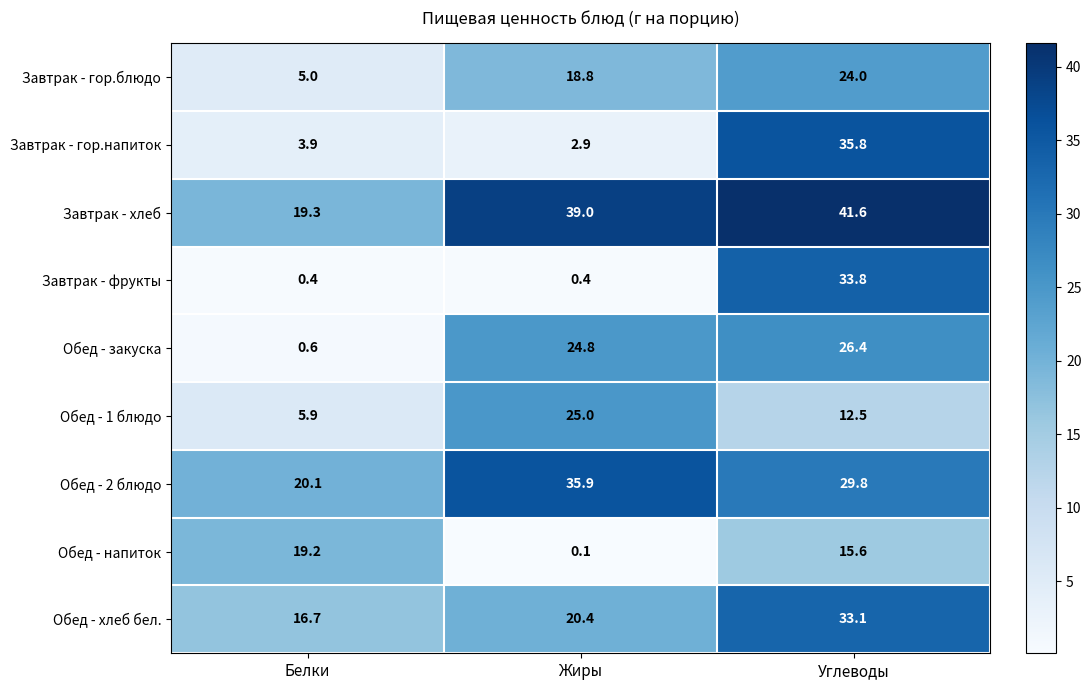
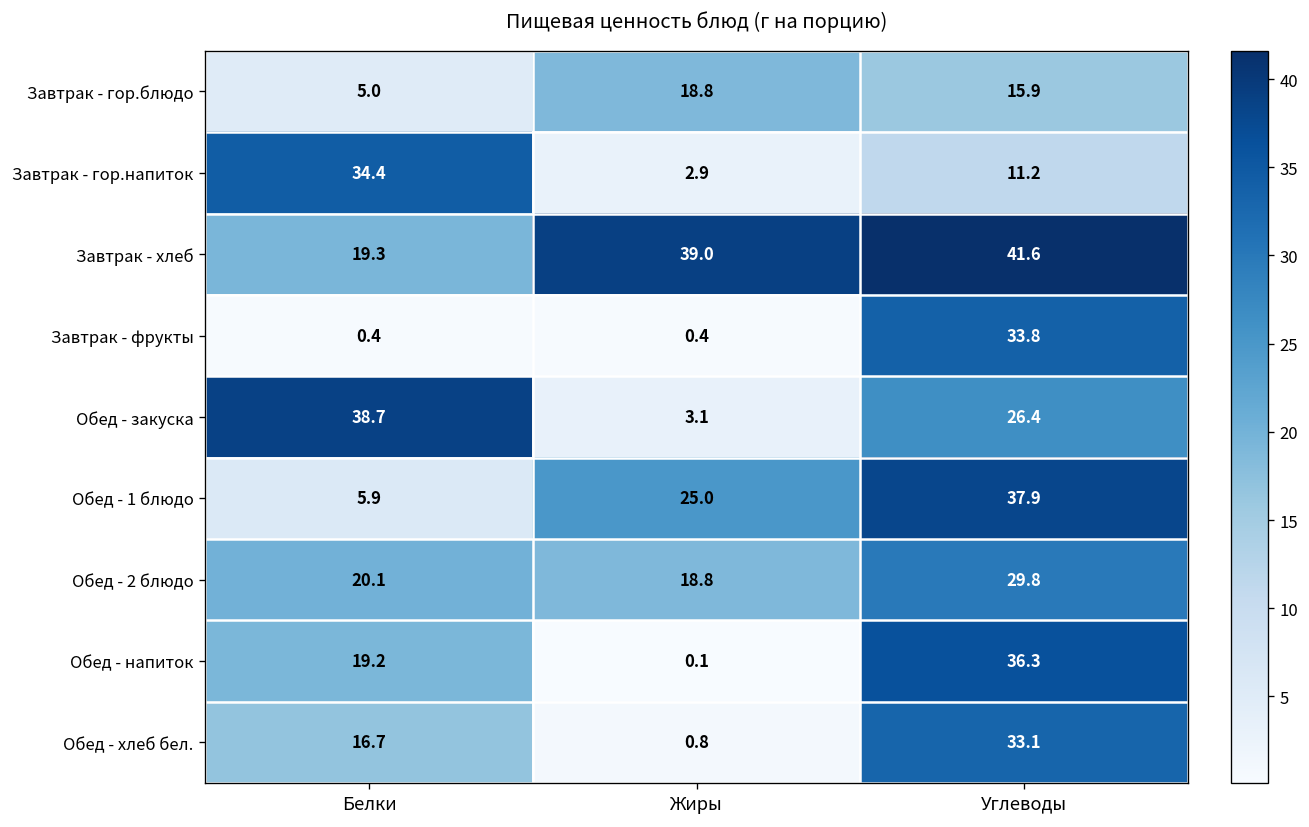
  {
    "Завтрак - гор.блюдо": {
      "Белки": 5.0,
      "Жиры": 18.8,
-     "Углеводы": 24.0
+     "Углеводы": 15.9
    },
    "Завтрак - гор.напиток": {
-     "Белки": 3.9,
+     "Белки": 34.4,
      "Жиры": 2.9,
-     "Углеводы": 35.8
+     "Углеводы": 11.2
    },
    "Завтрак - хлеб": {
      "Белки": 19.3,
      "Жиры": 39.0,
      "Углеводы": 41.6
    },
    "Завтрак - фрукты": {
      "Белки": 0.4,
      "Жиры": 0.4,
      "Углеводы": 33.8
    },
    "Обед - закуска": {
-     "Белки": 0.6,
-     "Жиры": 24.8,
+     "Белки": 38.7,
+     "Жиры": 3.1,
      "Углеводы": 26.4
    },
    "Обед - 1 блюдо": {
      "Белки": 5.9,
      "Жиры": 25.0,
-     "Углеводы": 12.5
+     "Углеводы": 37.9
    },
    "Обед - 2 блюдо": {
      "Белки": 20.1,
-     "Жиры": 35.9,
+     "Жиры": 18.8,
      "Углеводы": 29.8
    },
    "Обед - напиток": {
      "Белки": 19.2,
      "Жиры": 0.1,
-     "Углеводы": 15.6
+     "Углеводы": 36.3
    },
    "Обед - хлеб бел.": {
      "Белки": 16.7,
-     "Жиры": 20.4,
+     "Жиры": 0.8,
      "Углеводы": 33.1
    }
  }
